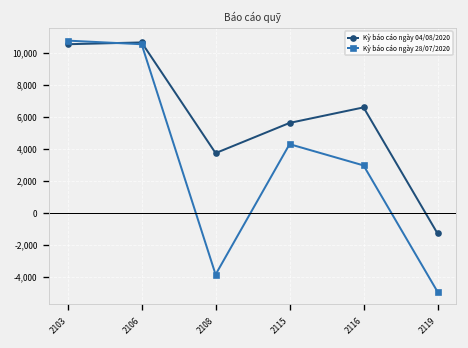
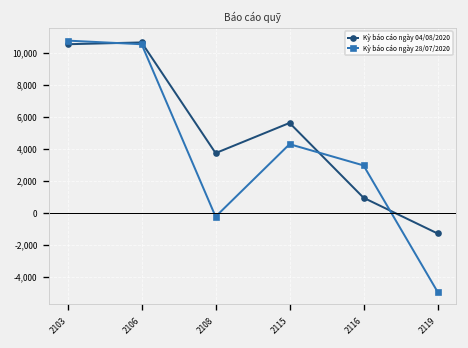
  {
    "Kỳ báo cáo ngày 04/08/2020": {
      "2103": "10,500",
      "2108": "3,700",
      "2115": "5,600",
-     "2116": "6,600",
+     "2116": "1,000",
      "2119": "-1,300"
    },
    "Kỳ báo cáo ngày 28/07/2020": {
      "2103": "10,800",
-     "2108": "-3,800",
+     "2108": "-200",
      "2115": "4,300",
      "2116": "3,000",
      "2119": "-4,900"
    }
  }
